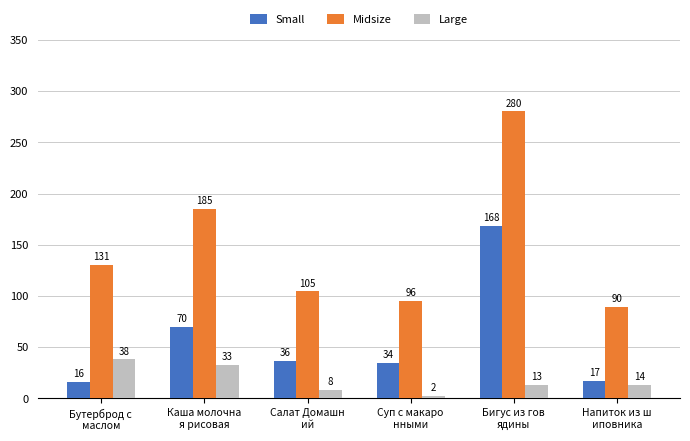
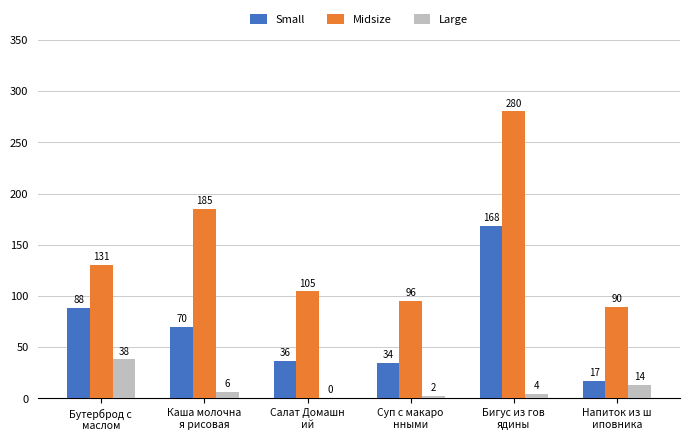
  {
    "Small": {
-     "Бутерброд с маслом": 16,
+     "Бутерброд с маслом": 88,
      "Каша молочна я рисовая": 70,
      "Салат Домашн ий": 36,
      "Суп с макаро нными": 34,
      "Бигус из гов ядины": 168,
      "Напиток из ш иповника": 17
    },
    "Midsize": {
      "Бутерброд с маслом": 131,
      "Каша молочна я рисовая": 185,
      "Салат Домашн ий": 105,
      "Суп с макаро нными": 96,
      "Бигус из гов ядины": 280,
      "Напиток из ш иповника": 90
    },
    "Large": {
      "Бутерброд с маслом": 38,
-     "Каша молочна я рисовая": 33,
-     "Салат Домашн ий": 8,
+     "Каша молочна я рисовая": 6,
+     "Салат Домашн ий": 0,
      "Суп с макаро нными": 2,
-     "Бигус из гов ядины": 13,
+     "Бигус из гов ядины": 4,
      "Напиток из ш иповника": 14
    }
  }
